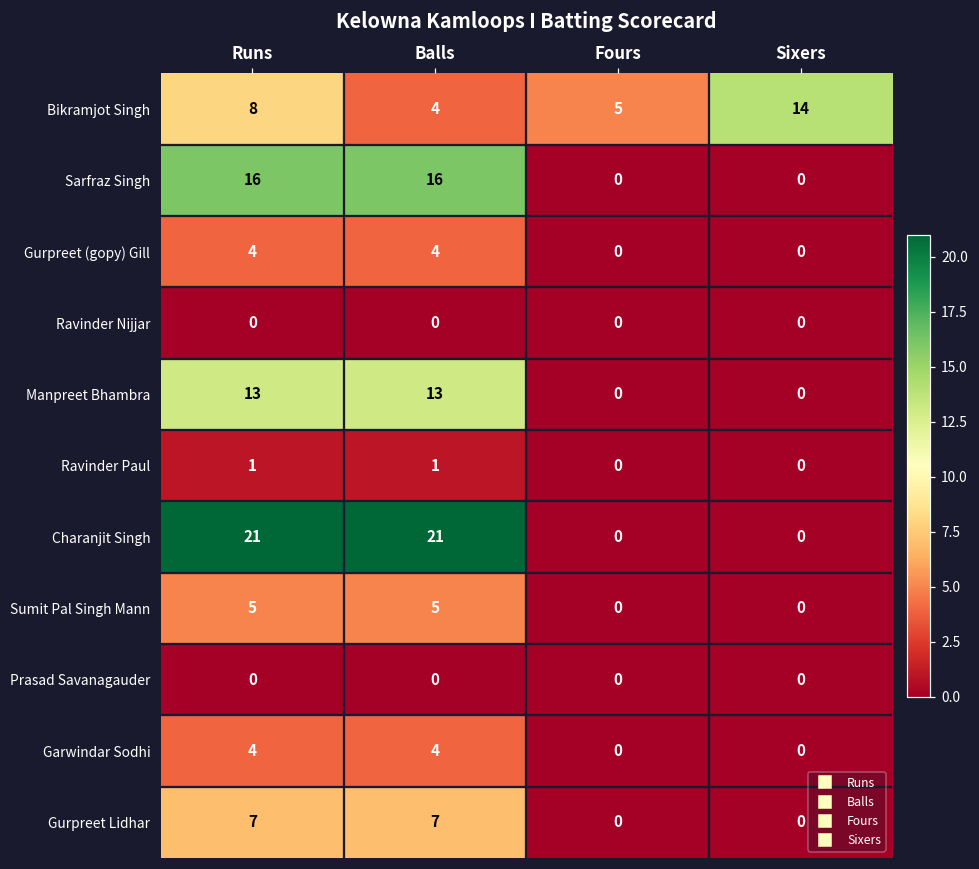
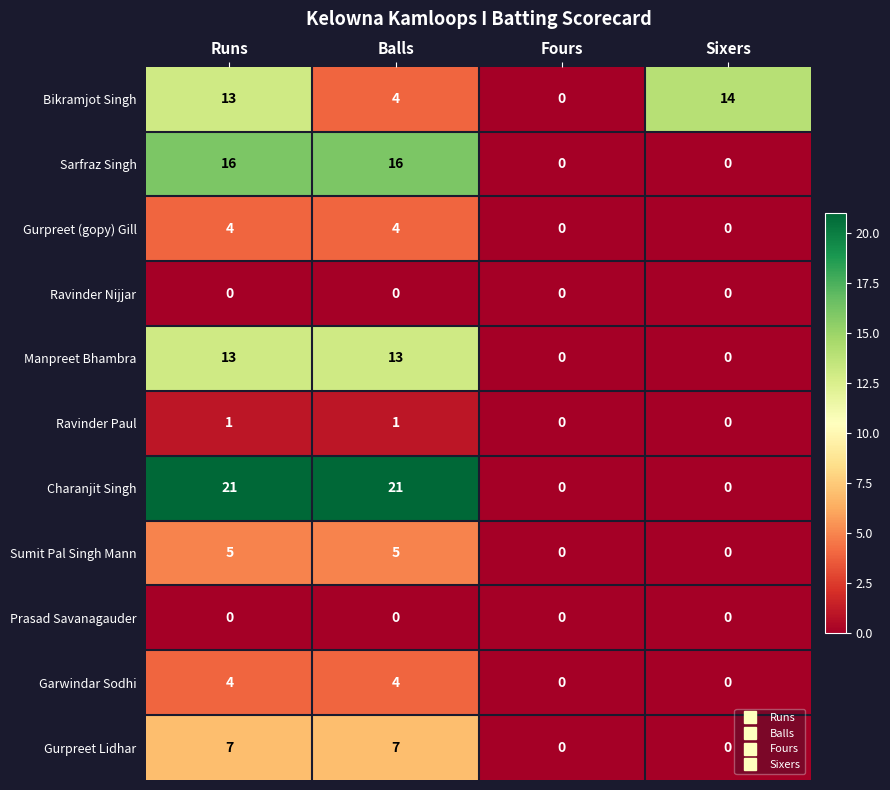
  {
    "Bikramjot Singh": {
-     "Runs": 8,
+     "Runs": 13,
      "Balls": 4,
-     "Fours": 5,
+     "Fours": 0,
      "Sixers": 14
    },
    "Sarfraz Singh": {
      "Runs": 16,
      "Balls": 16,
      "Fours": 0,
      "Sixers": 0
    },
    "Gurpreet (gopy) Gill": {
      "Runs": 4,
      "Balls": 4,
      "Fours": 0,
      "Sixers": 0
    },
    "Ravinder Nijjar": {
      "Runs": 0,
      "Balls": 0,
      "Fours": 0,
      "Sixers": 0
    },
    "Manpreet Bhambra": {
      "Runs": 13,
      "Balls": 13,
      "Fours": 0,
      "Sixers": 0
    },
    "Ravinder Paul": {
      "Runs": 1,
      "Balls": 1,
      "Fours": 0,
      "Sixers": 0
    },
    "Charanjit Singh": {
      "Runs": 21,
      "Balls": 21,
      "Fours": 0,
      "Sixers": 0
    },
    "Sumit Pal Singh Mann": {
      "Runs": 5,
      "Balls": 5,
      "Fours": 0,
      "Sixers": 0
    },
    "Prasad Savanagauder": {
      "Runs": 0,
      "Balls": 0,
      "Fours": 0,
      "Sixers": 0
    },
    "Garwindar Sodhi": {
      "Runs": 4,
      "Balls": 4,
      "Fours": 0,
      "Sixers": 0
    },
    "Gurpreet Lidhar": {
      "Runs": 7,
      "Balls": 7,
      "Fours": 0,
      "Sixers": 0
    }
  }
